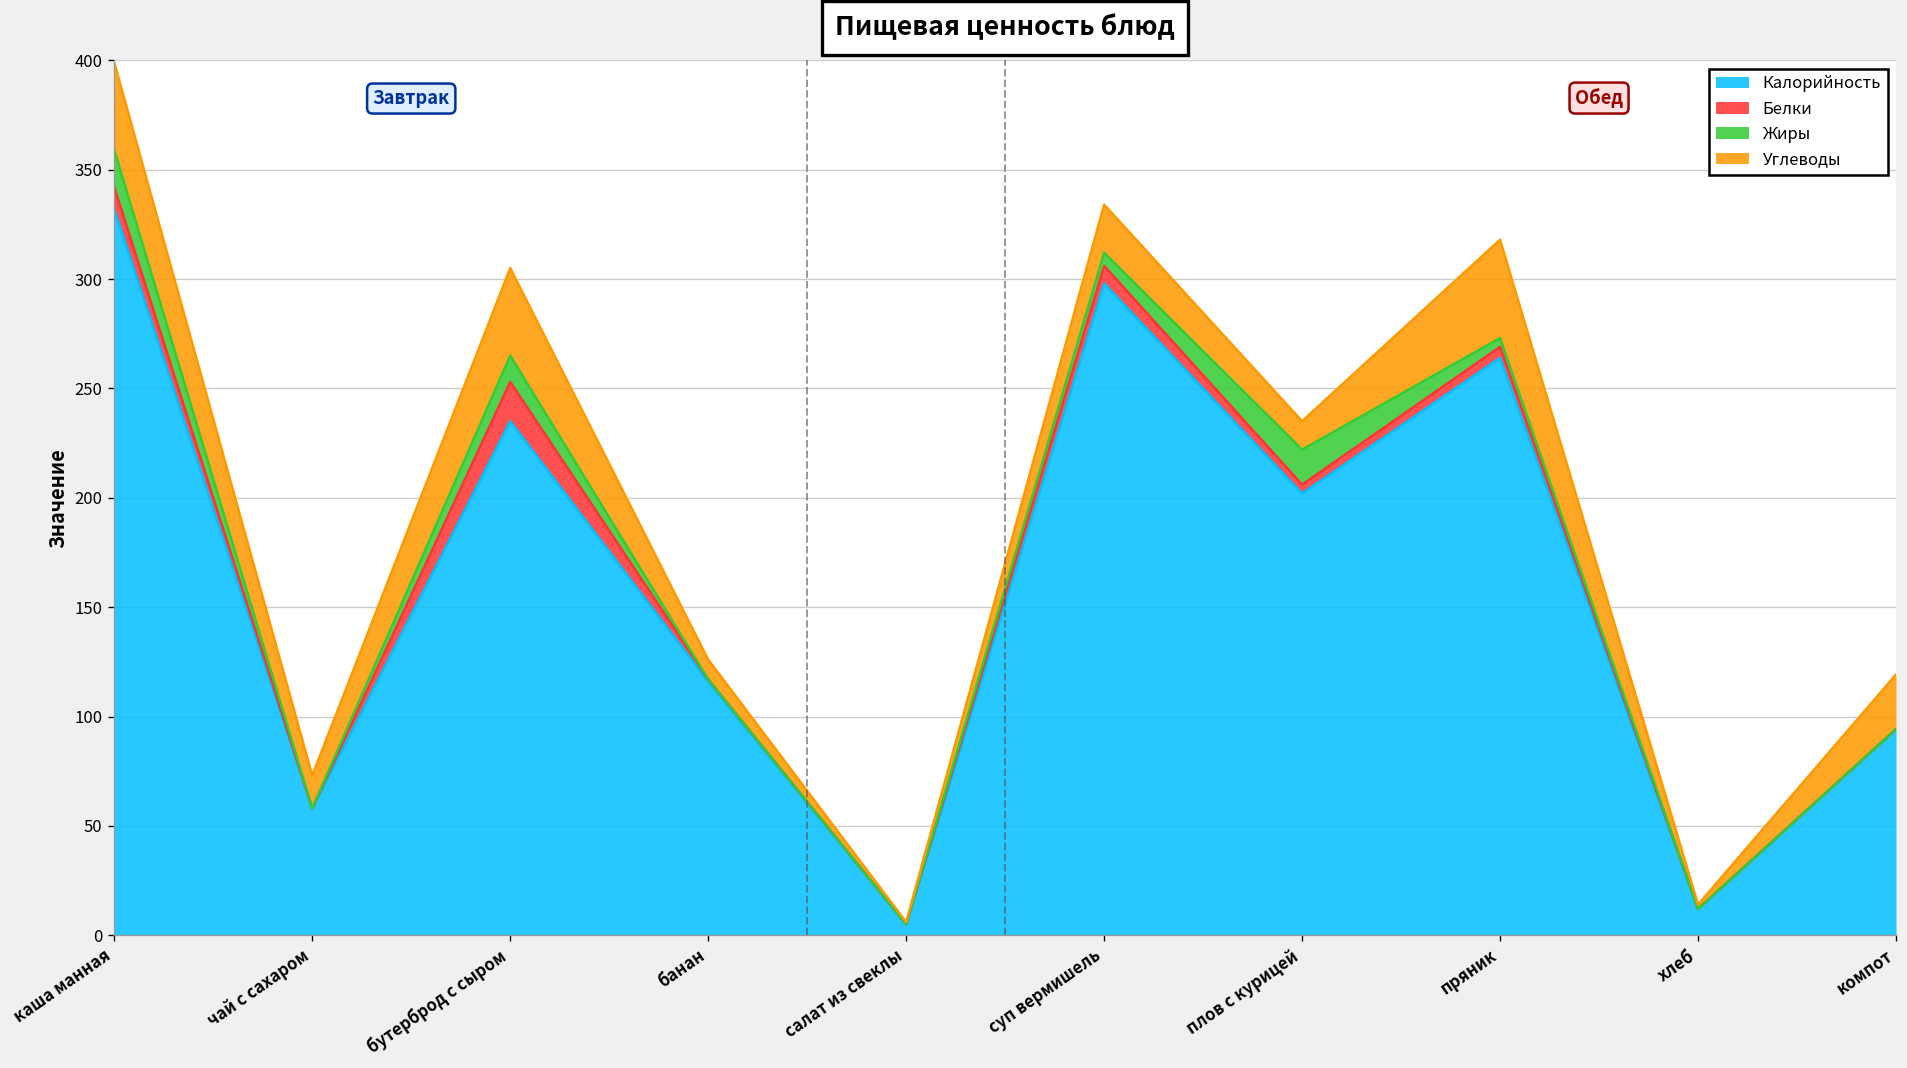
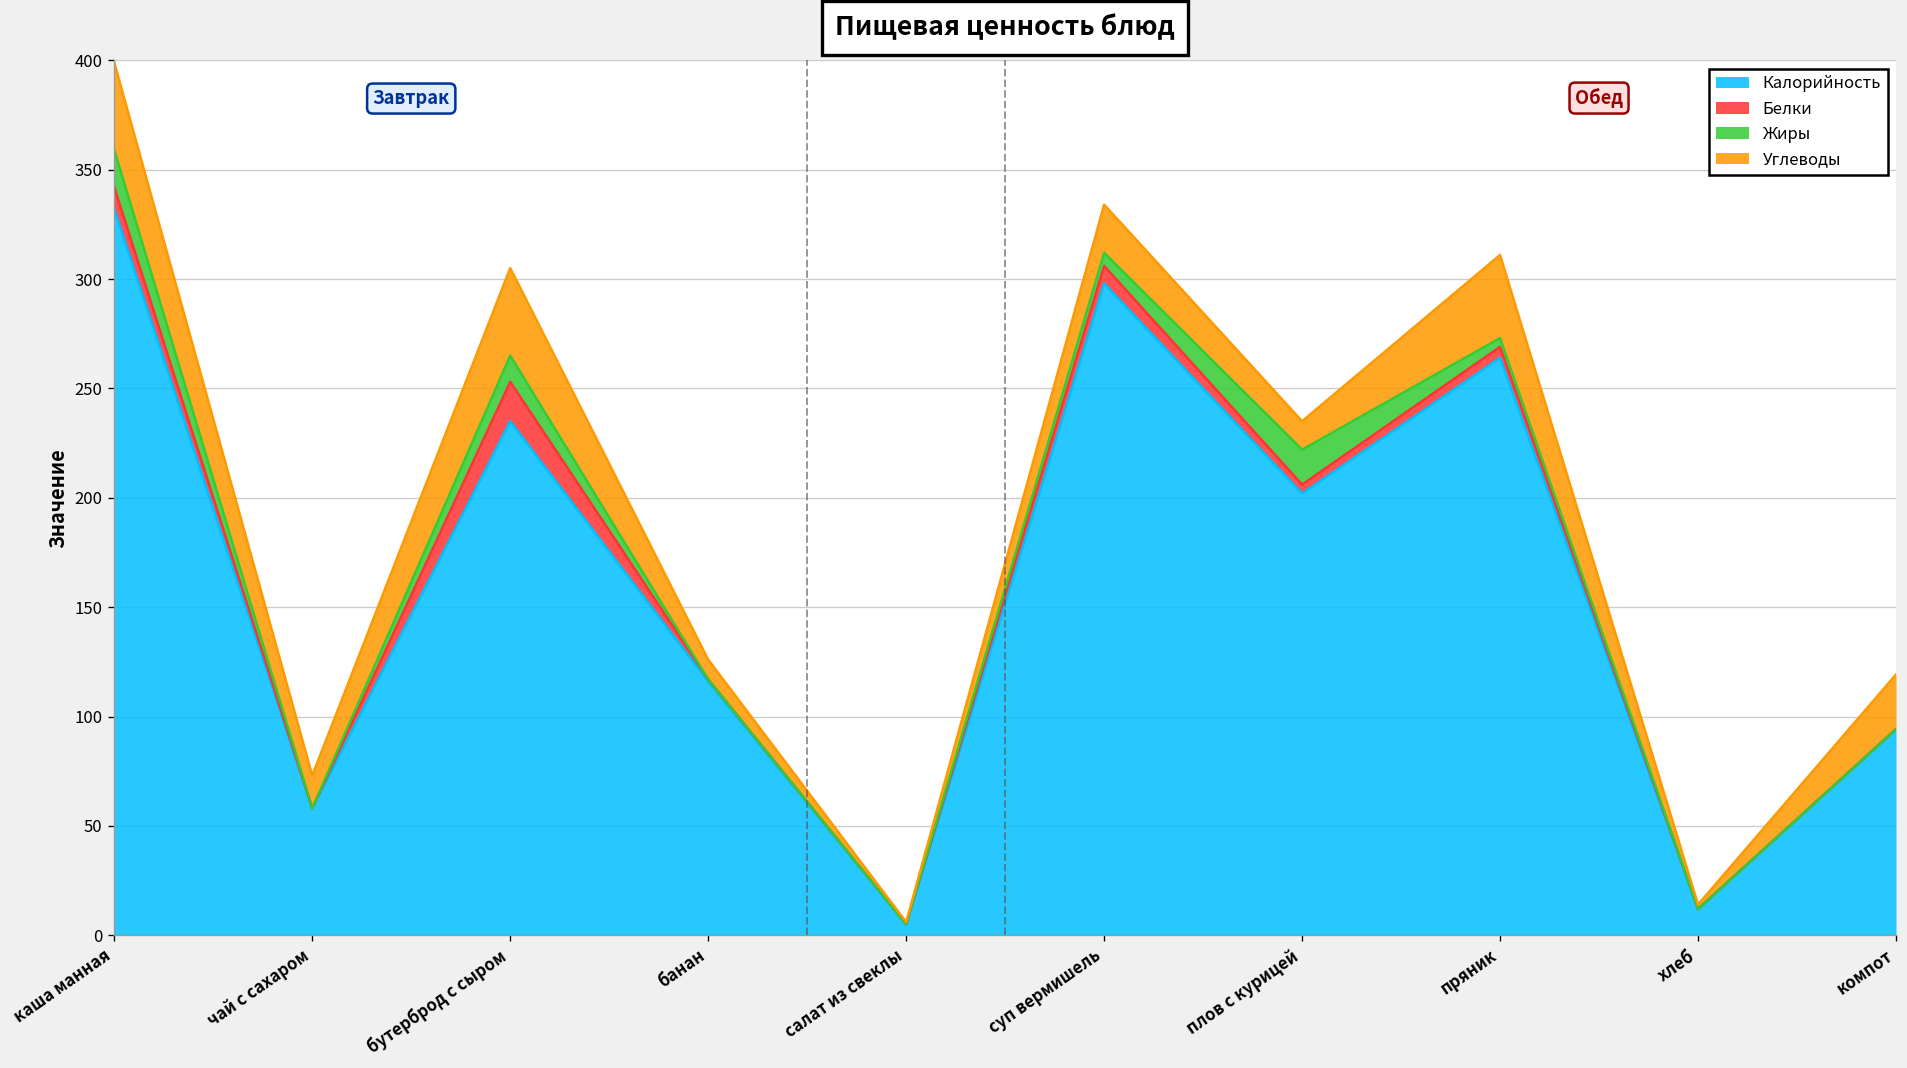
  {
    "Калорийность": {
      "каша манная": 332,
      "бутерброд с сыром": 235,
      "суп вермишель": 298,
      "плов с курицей": 202,
      "пряник": 264
    },
    "Белки": {
      "каша манная": 10,
      "бутерброд с сыром": 18,
      "суп вермишель": 8,
      "плов с курицей": 4,
      "пряник": 5
    },
    "Жиры": {
      "каша манная": 17,
      "бутерброд с сыром": 12,
      "суп вермишель": 6,
      "плов с курицей": 16,
      "пряник": 4
    },
    "Углеводы": {
      "каша манная": 40,
      "чай с сахаром": 15,
      "бутерброд с сыром": 40,
      "банан": 9,
      "суп вермишель": 22,
      "плов с курицей": 13,
-     "пряник": 45,
+     "пряник": 38,
      "хлеб": 2,
      "компот": 25
    }
  }
